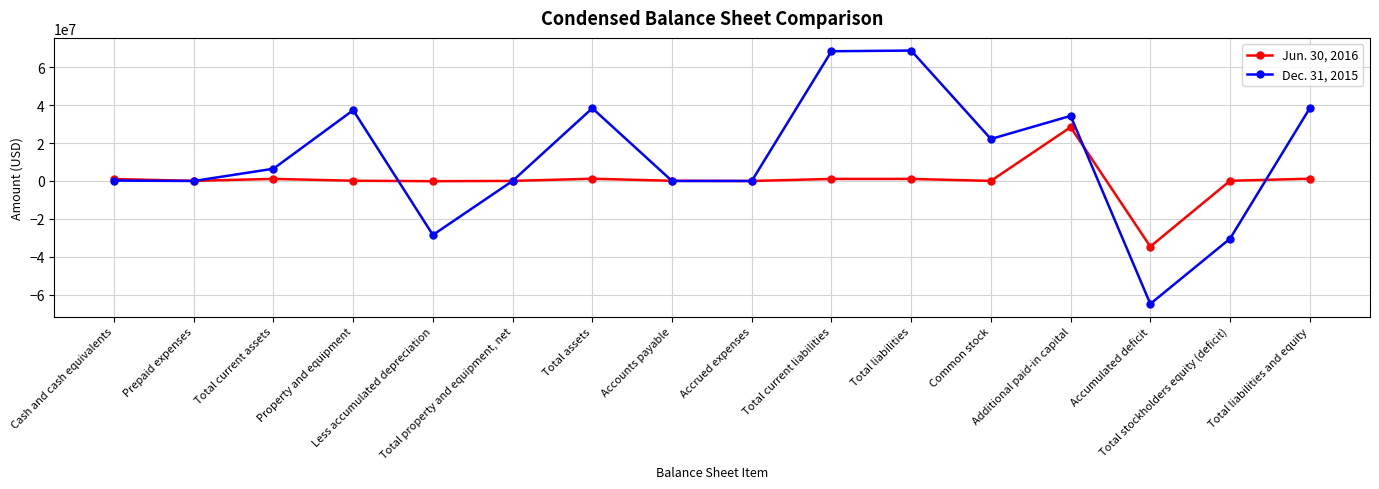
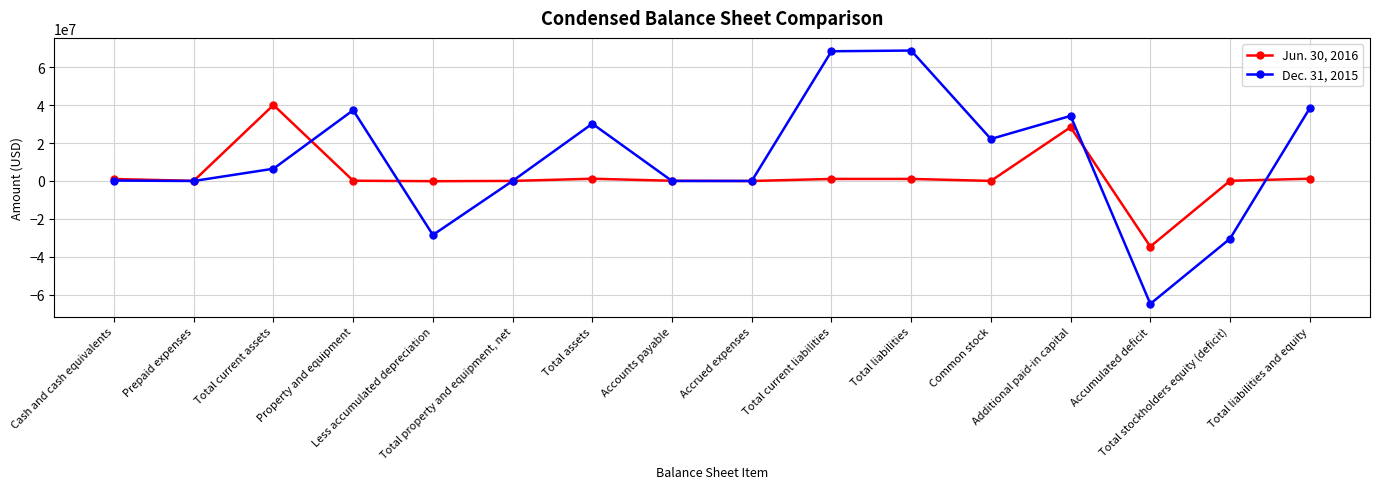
  {
    "Jun. 30, 2016": {
-     "Total current assets": 1000000,
+     "Total current assets": 40000000,
      "Property and equipment": 0,
      "Less accumulated depreciation": 0,
      "Total assets": 1000000,
      "Total current liabilities": 1000000,
      "Total liabilities": 1000000,
      "Common stock": 0,
      "Additional paid-in capital": 28000000,
      "Accumulated deficit": -35000000,
      "Total stockholders equity (deficit)": 0,
      "Total liabilities and equity": 1000000
    },
    "Dec. 31, 2015": {
      "Total current assets": 6000000,
      "Property and equipment": 37000000,
      "Less accumulated depreciation": -28000000,
-     "Total assets": 38000000,
+     "Total assets": 30000000,
      "Total current liabilities": 68000000,
      "Total liabilities": 69000000,
      "Common stock": 22000000,
      "Additional paid-in capital": 34000000,
      "Accumulated deficit": -65000000,
      "Total stockholders equity (deficit)": -30000000,
      "Total liabilities and equity": 38000000
    }
  }
